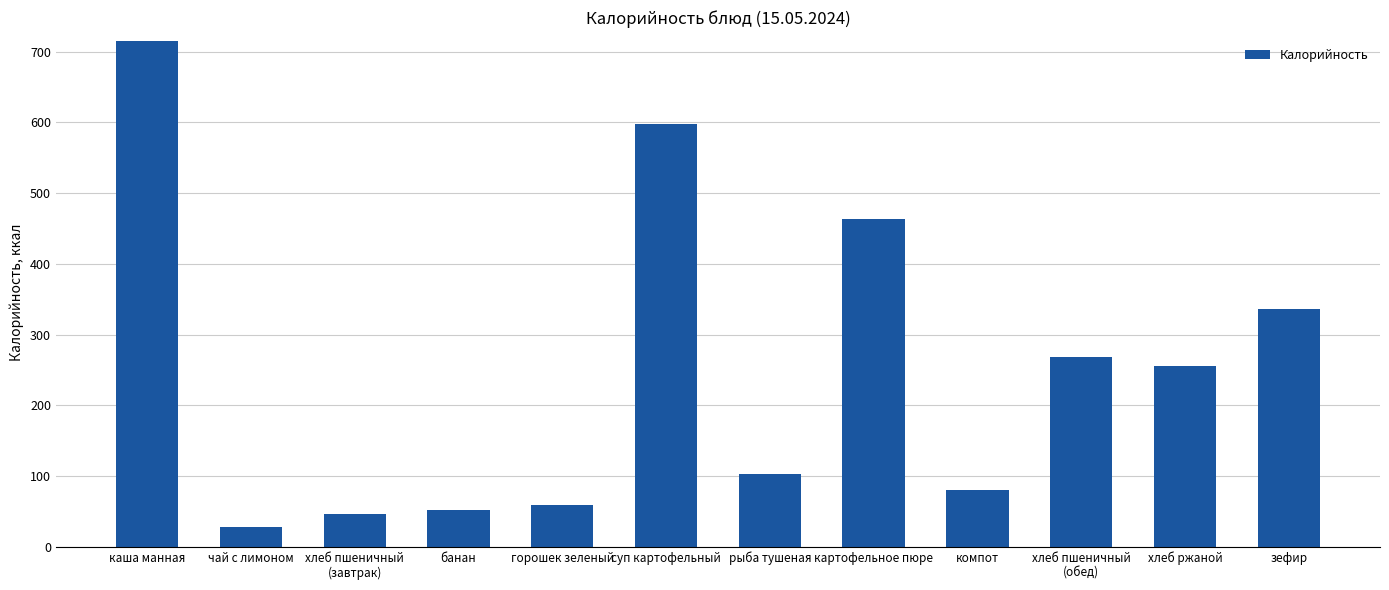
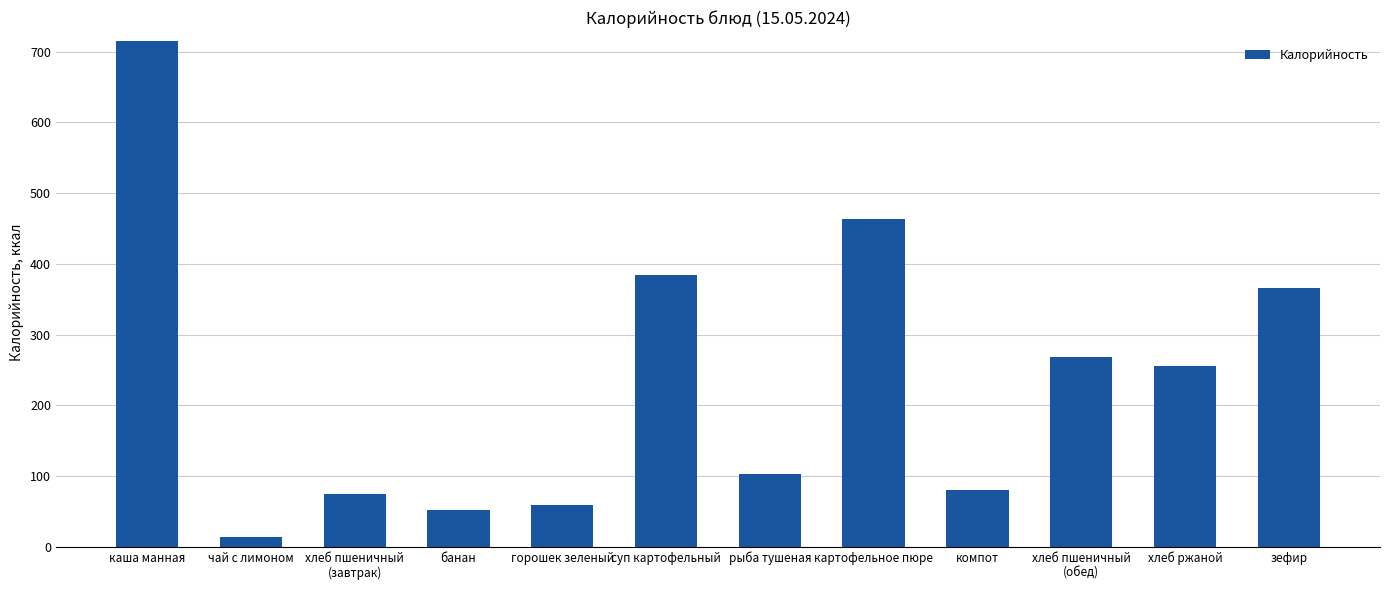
  {
    "каша манная": 720,
-   "чай с лимоном": 30,
-   "хлеб пшеничный (завтрак)": 50,
+   "чай с лимоном": 10,
+   "хлеб пшеничный (завтрак)": 80,
    "банан": 50,
    "горошек зеленый": 60,
-   "суп картофельный": 600,
+   "суп картофельный": 390,
    "рыба тушеная": 100,
    "картофельное пюре": 460,
    "компот": 80,
    "хлеб пшеничный (обед)": 270,
    "хлеб ржаной": 260,
-   "зефир": 340
+   "зефир": 370
  }
